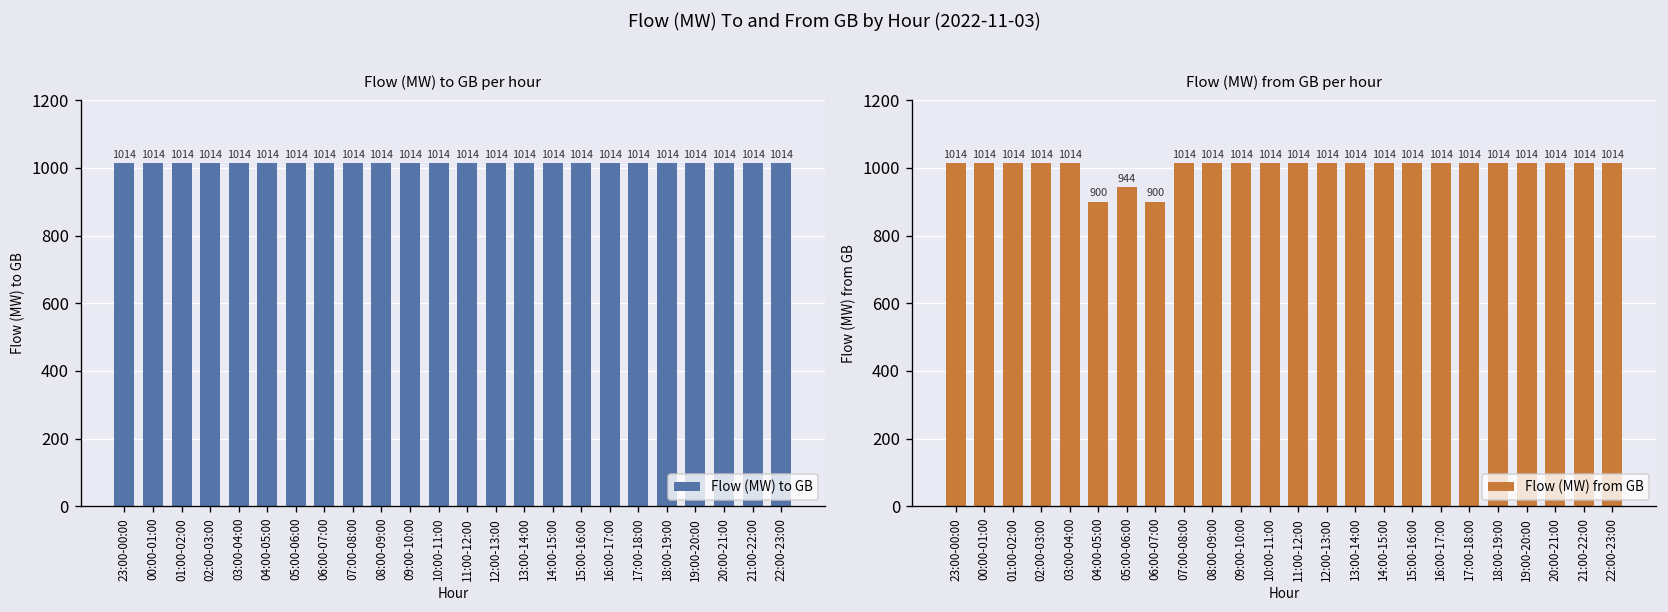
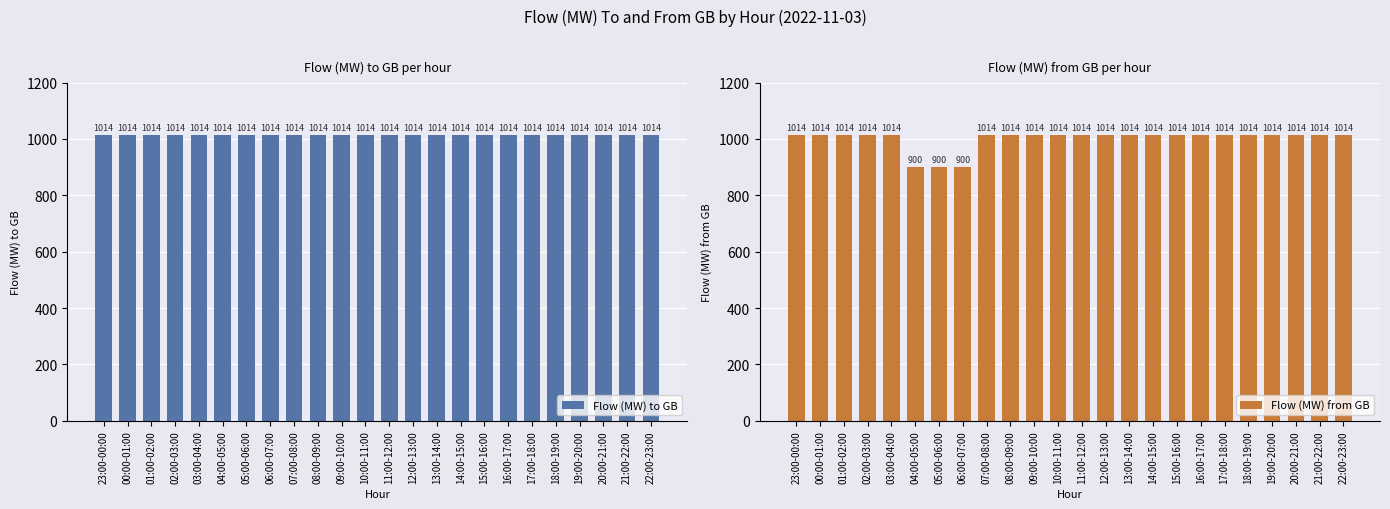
  {
    "Flow (MW) to GB per hour": {
      "23:00-00:00": 1014,
      "00:00-01:00": 1014,
      "01:00-02:00": 1014,
      "02:00-03:00": 1014,
      "03:00-04:00": 1014,
      "04:00-05:00": 1014,
      "05:00-06:00": 1014,
      "06:00-07:00": 1014,
      "07:00-08:00": 1014,
      "08:00-09:00": 1014,
      "09:00-10:00": 1014,
      "10:00-11:00": 1014,
      "11:00-12:00": 1014,
      "12:00-13:00": 1014,
      "13:00-14:00": 1014,
      "14:00-15:00": 1014,
      "15:00-16:00": 1014,
      "16:00-17:00": 1014,
      "17:00-18:00": 1014,
      "18:00-19:00": 1014,
      "19:00-20:00": 1014,
      "20:00-21:00": 1014,
      "21:00-22:00": 1014,
      "22:00-23:00": 1014
    },
    "Flow (MW) from GB per hour": {
      "23:00-00:00": 1014,
      "00:00-01:00": 1014,
      "01:00-02:00": 1014,
      "02:00-03:00": 1014,
      "03:00-04:00": 1014,
      "04:00-05:00": 900,
-     "05:00-06:00": 944,
+     "05:00-06:00": 900,
      "06:00-07:00": 900,
      "07:00-08:00": 1014,
      "08:00-09:00": 1014,
      "09:00-10:00": 1014,
      "10:00-11:00": 1014,
      "11:00-12:00": 1014,
      "12:00-13:00": 1014,
      "13:00-14:00": 1014,
      "14:00-15:00": 1014,
      "15:00-16:00": 1014,
      "16:00-17:00": 1014,
      "17:00-18:00": 1014,
      "18:00-19:00": 1014,
      "19:00-20:00": 1014,
      "20:00-21:00": 1014,
      "21:00-22:00": 1014,
      "22:00-23:00": 1014
    }
  }
